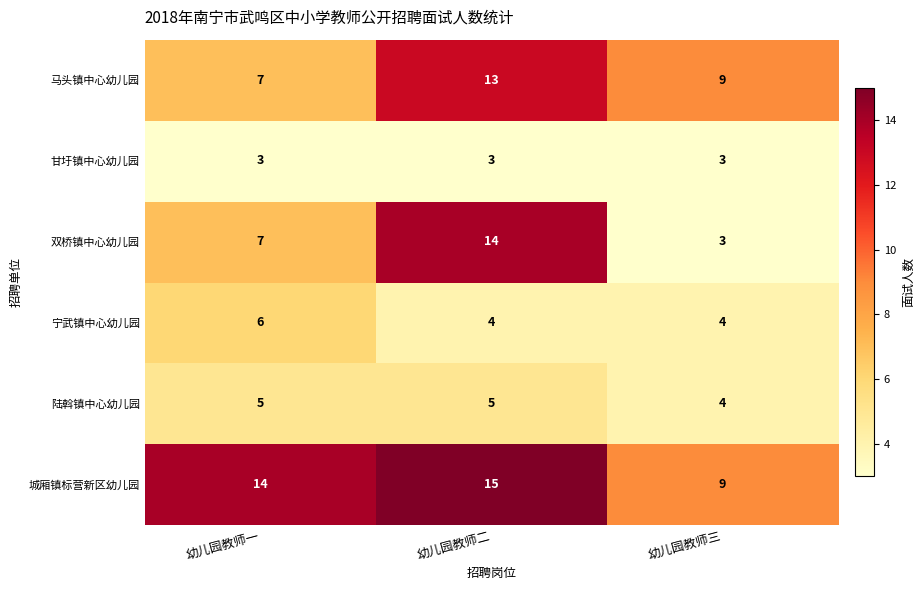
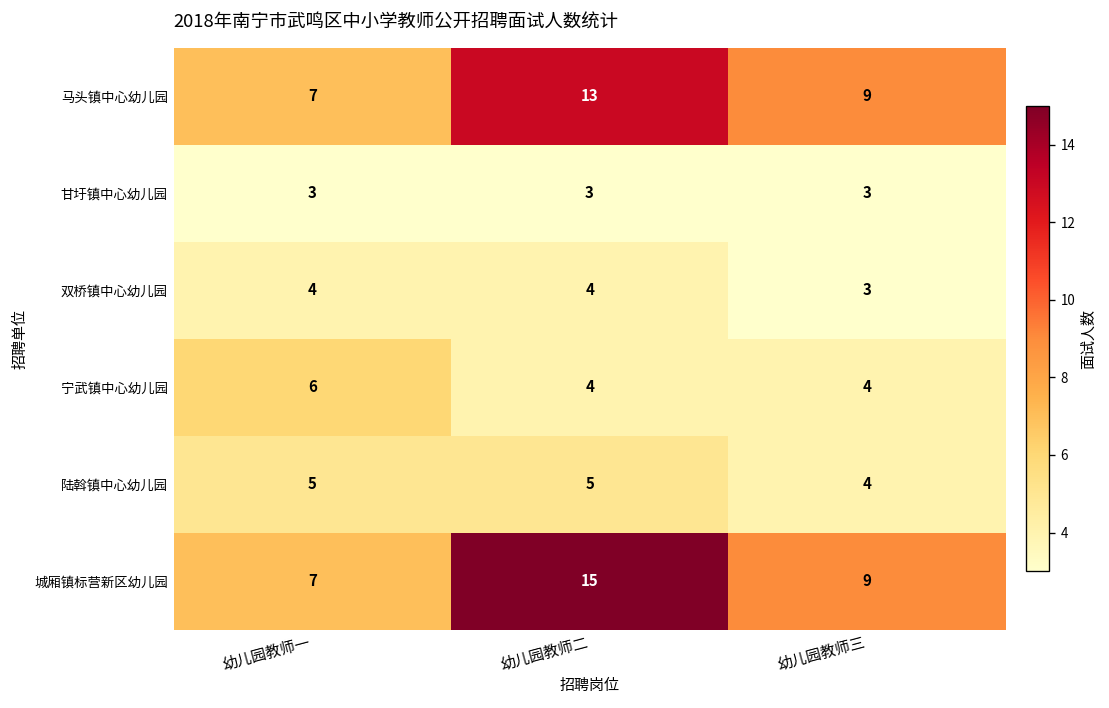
  {
    "马头镇中心幼儿园": {
      "幼儿园教师一": 7,
      "幼儿园教师二": 13,
      "幼儿园教师三": 9
    },
    "甘圩镇中心幼儿园": {
      "幼儿园教师一": 3,
      "幼儿园教师二": 3,
      "幼儿园教师三": 3
    },
    "双桥镇中心幼儿园": {
-     "幼儿园教师一": 7,
-     "幼儿园教师二": 14,
+     "幼儿园教师一": 4,
+     "幼儿园教师二": 4,
      "幼儿园教师三": 3
    },
    "宁武镇中心幼儿园": {
      "幼儿园教师一": 6,
      "幼儿园教师二": 4,
      "幼儿园教师三": 4
    },
    "陆斡镇中心幼儿园": {
      "幼儿园教师一": 5,
      "幼儿园教师二": 5,
      "幼儿园教师三": 4
    },
    "城厢镇标营新区幼儿园": {
-     "幼儿园教师一": 14,
+     "幼儿园教师一": 7,
      "幼儿园教师二": 15,
      "幼儿园教师三": 9
    }
  }
